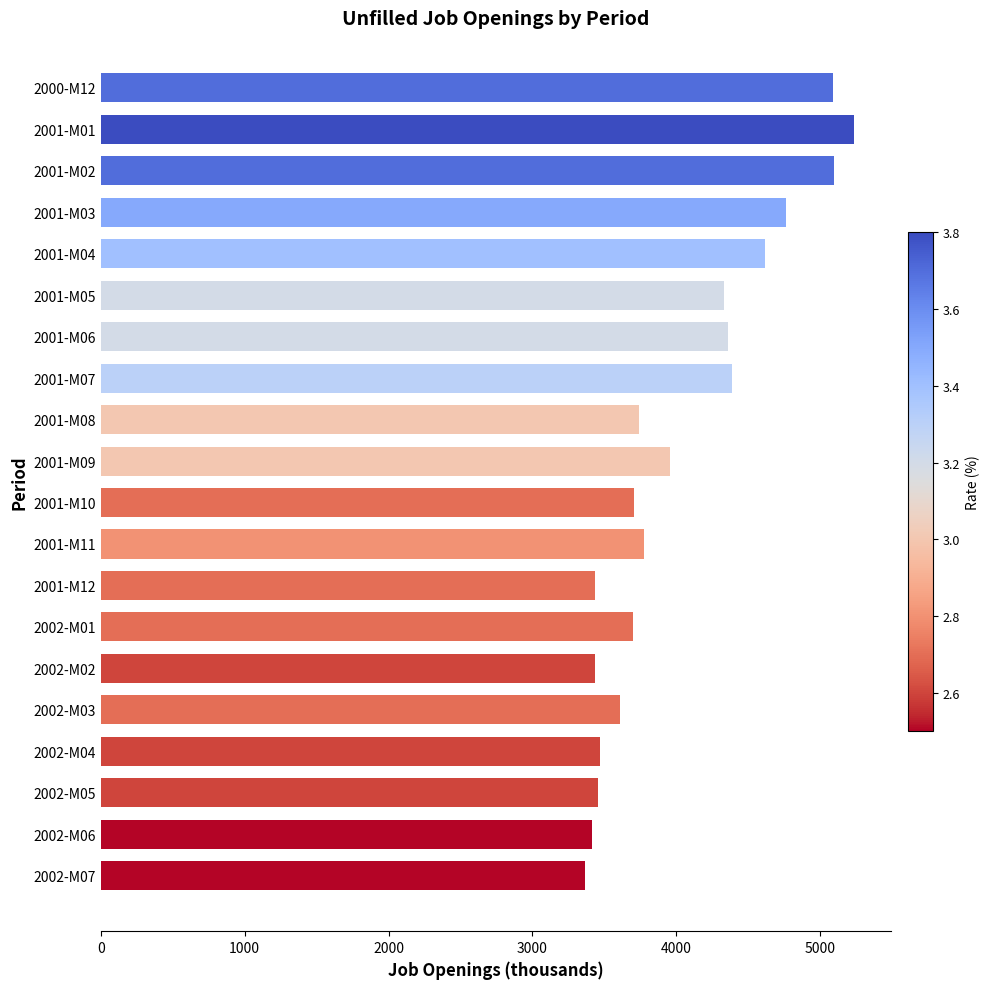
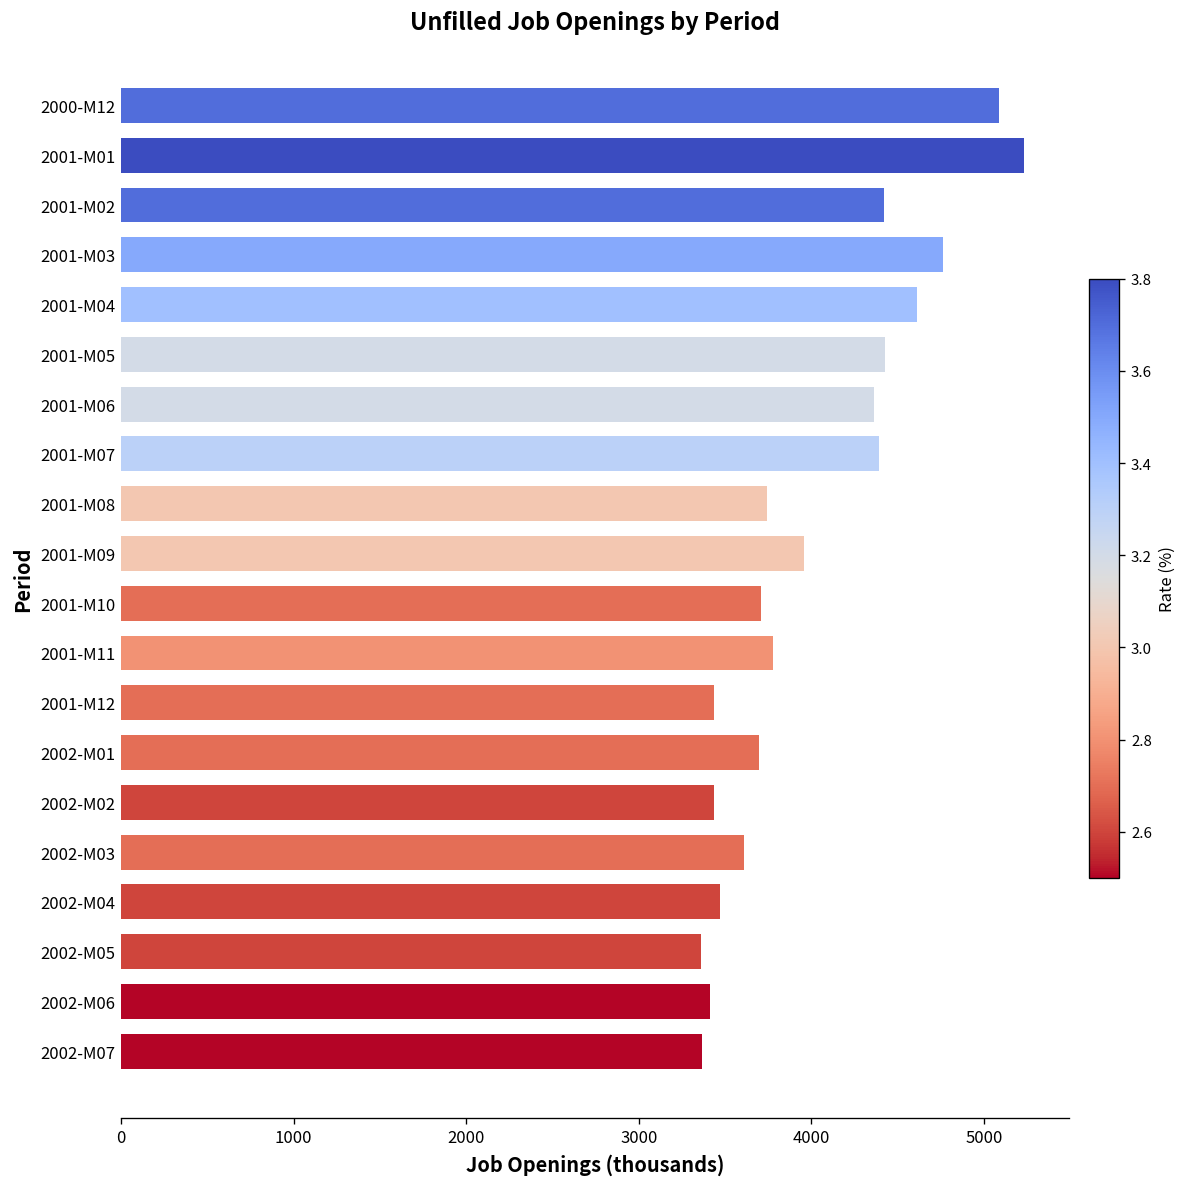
  {
    "2000-M12": 5090,
    "2001-M01": 5230,
-   "2001-M02": 5100,
+   "2001-M02": 4420,
    "2001-M03": 4760,
    "2001-M04": 4620,
-   "2001-M05": 4340,
+   "2001-M05": 4430,
    "2001-M06": 4360,
    "2001-M07": 4390,
    "2001-M08": 3750,
    "2001-M09": 3960,
    "2001-M10": 3710,
    "2001-M11": 3780,
    "2001-M12": 3440,
    "2002-M01": 3700,
    "2002-M02": 3440,
    "2002-M03": 3610,
    "2002-M04": 3470,
-   "2002-M05": 3460,
+   "2002-M05": 3360,
    "2002-M06": 3410,
    "2002-M07": 3370
  }
